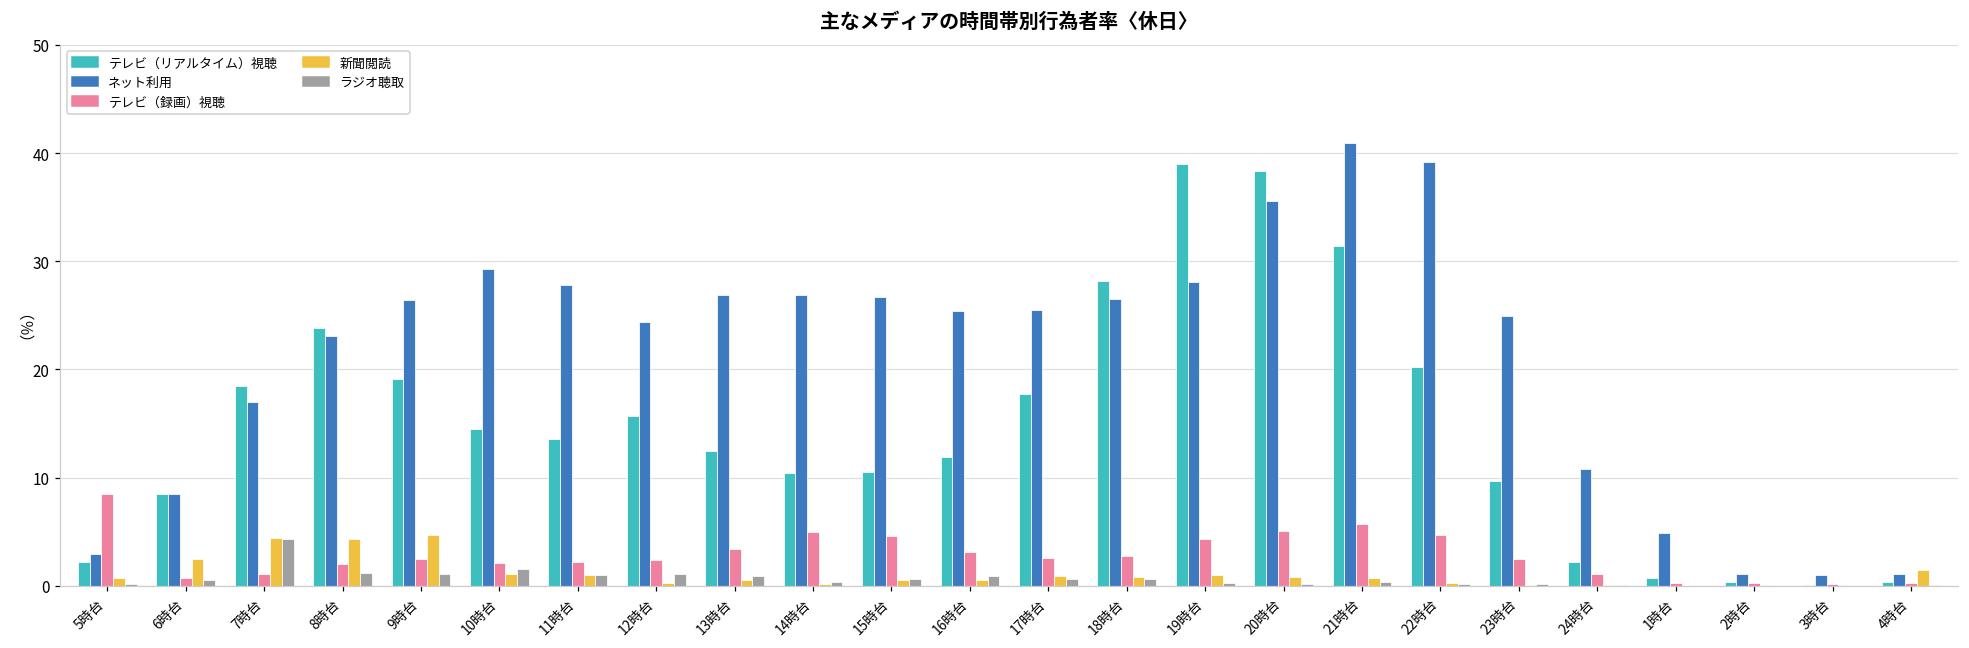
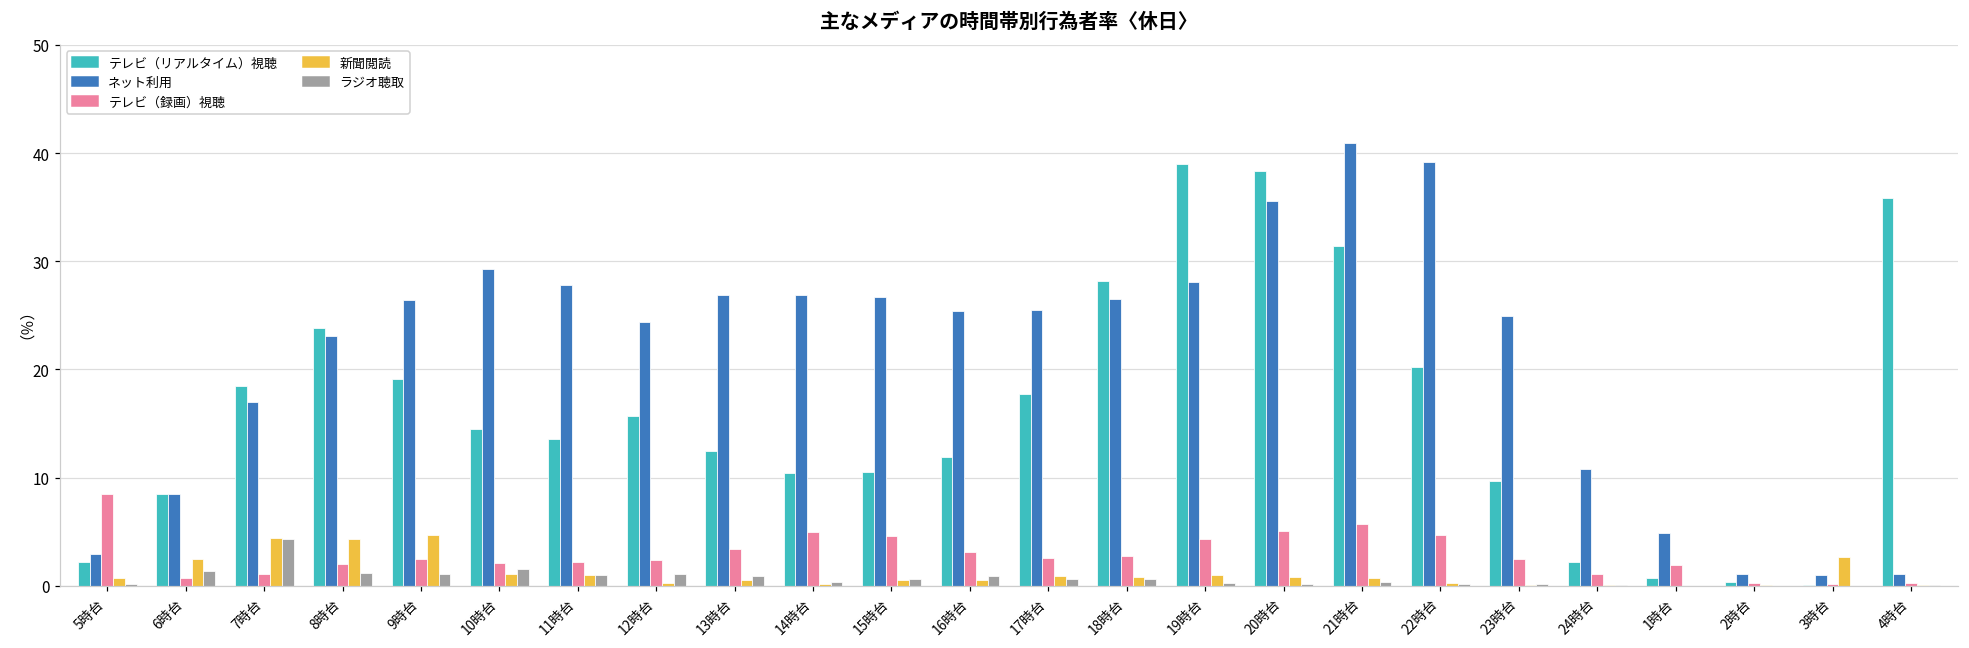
  {
    "テレビ（リアルタイム）視聴": {
      "5時台": 2,
      "6時台": 9,
      "7時台": 19,
      "8時台": 24,
      "9時台": 19,
      "10時台": 15,
      "11時台": 14,
      "12時台": 16,
      "13時台": 13,
      "14時台": 10,
      "15時台": 11,
      "16時台": 12,
      "17時台": 18,
      "18時台": 28,
      "19時台": 39,
      "20時台": 38,
      "21時台": 31,
      "22時台": 20,
      "23時台": 10,
      "24時台": 2,
      "1時台": 1,
      "2時台": 0,
-     "4時台": 0
+     "4時台": 36
    },
    "ネット利用": {
      "5時台": 3,
      "6時台": 9,
      "7時台": 17,
      "8時台": 23,
      "9時台": 26,
      "10時台": 29,
      "11時台": 28,
      "12時台": 24,
      "13時台": 27,
      "14時台": 27,
      "15時台": 27,
      "16時台": 25,
      "17時台": 26,
      "18時台": 27,
      "19時台": 28,
      "20時台": 36,
      "21時台": 41,
      "22時台": 39,
      "23時台": 25,
      "24時台": 11,
      "1時台": 5,
      "2時台": 1,
      "3時台": 1,
      "4時台": 1
    },
    "テレビ（録画）視聴": {
      "5時台": 9,
      "6時台": 1,
      "7時台": 1,
      "8時台": 2,
      "9時台": 3,
      "10時台": 2,
      "11時台": 2,
      "12時台": 2,
      "13時台": 3,
      "14時台": 5,
      "15時台": 5,
      "16時台": 3,
      "17時台": 3,
      "18時台": 3,
      "19時台": 4,
      "20時台": 5,
      "21時台": 6,
      "22時台": 5,
      "23時台": 3,
      "24時台": 1,
-     "1時台": 0,
+     "1時台": 2,
      "2時台": 0,
      "4時台": 0
    },
    "新聞閲読": {
      "5時台": 1,
      "6時台": 3,
      "7時台": 4,
      "8時台": 4,
      "9時台": 5,
      "10時台": 1,
      "11時台": 1,
      "12時台": 0,
      "13時台": 1,
      "15時台": 1,
      "16時台": 1,
      "17時台": 1,
      "18時台": 1,
      "19時台": 1,
      "20時台": 1,
      "21時台": 1,
      "22時台": 0,
      "1時台": 0,
-     "3時台": 0,
-     "4時台": 2
+     "3時台": 3,
+     "4時台": 0
    },
    "ラジオ聴取": {
-     "6時台": 0.5,
+     "6時台": 1.4,
      "7時台": 4,
      "8時台": 1,
      "9時台": 1,
      "10時台": 2,
      "11時台": 1,
      "12時台": 1,
      "13時台": 1,
      "14時台": 0,
      "15時台": 1,
      "16時台": 1,
      "17時台": 1,
      "18時台": 1,
      "19時台": 0,
      "21時台": 0,
      "1時台": 0,
      "2時台": 0,
      "3時台": 0
    }
  }
